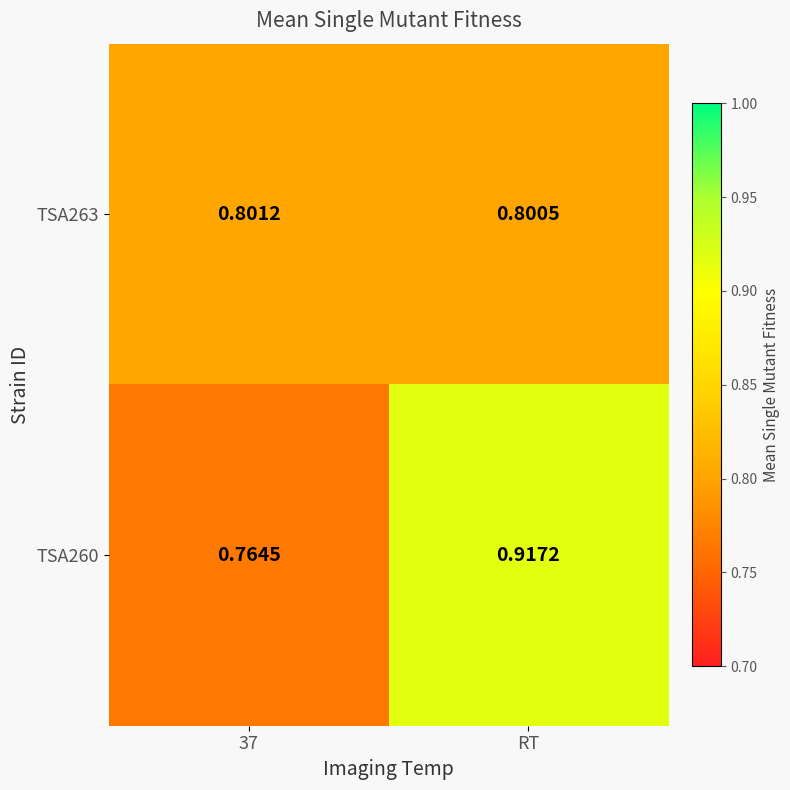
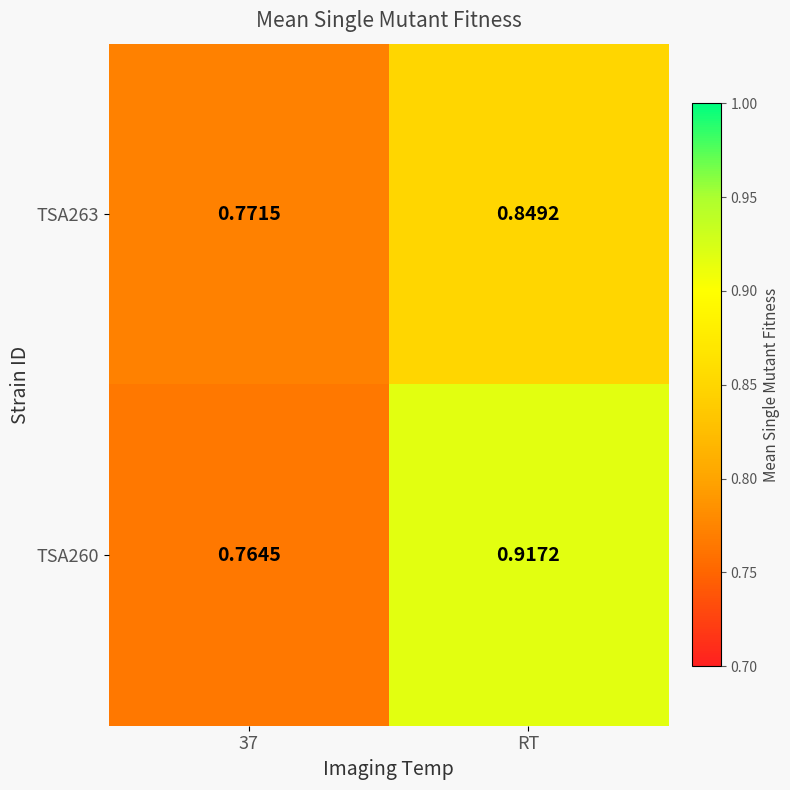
  {
    "TSA263": {
-     "37": 0.8012,
-     "RT": 0.8005
+     "37": 0.7715,
+     "RT": 0.8492
    },
    "TSA260": {
      "37": 0.7645,
      "RT": 0.9172
    }
  }
